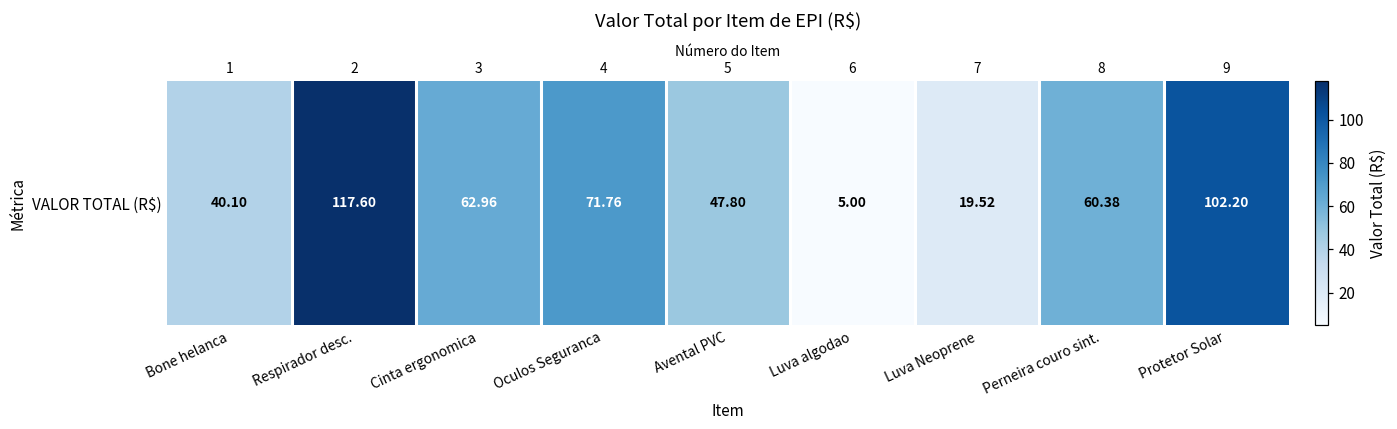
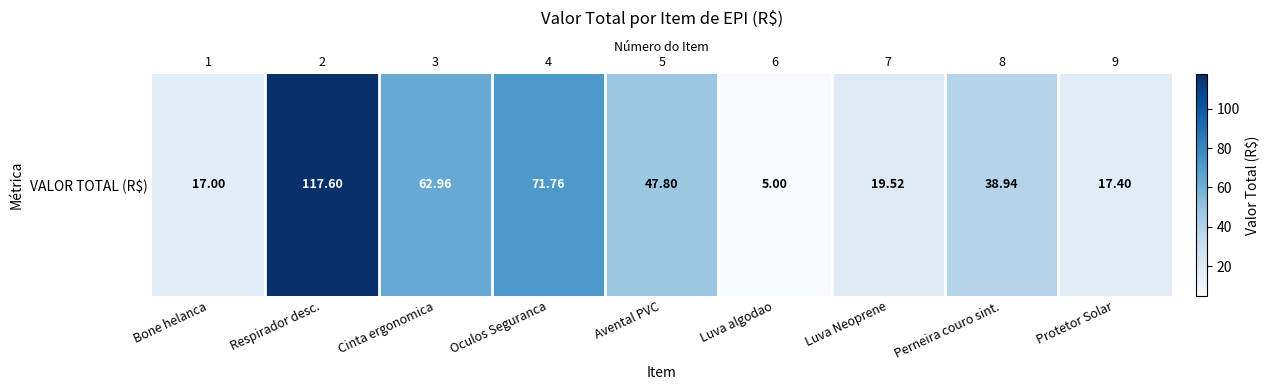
  {
    "VALOR TOTAL (R$)": {
-     "Bone helanca": 40.10,
+     "Bone helanca": 17.00,
      "Respirador desc.": 117.60,
      "Cinta ergonomica": 62.96,
      "Oculos Seguranca": 71.76,
      "Avental PVC": 47.80,
      "Luva algodao": 5.00,
      "Luva Neoprene": 19.52,
-     "Perneira couro sint.": 60.38,
-     "Protetor Solar": 102.20
+     "Perneira couro sint.": 38.94,
+     "Protetor Solar": 17.40
    }
  }
